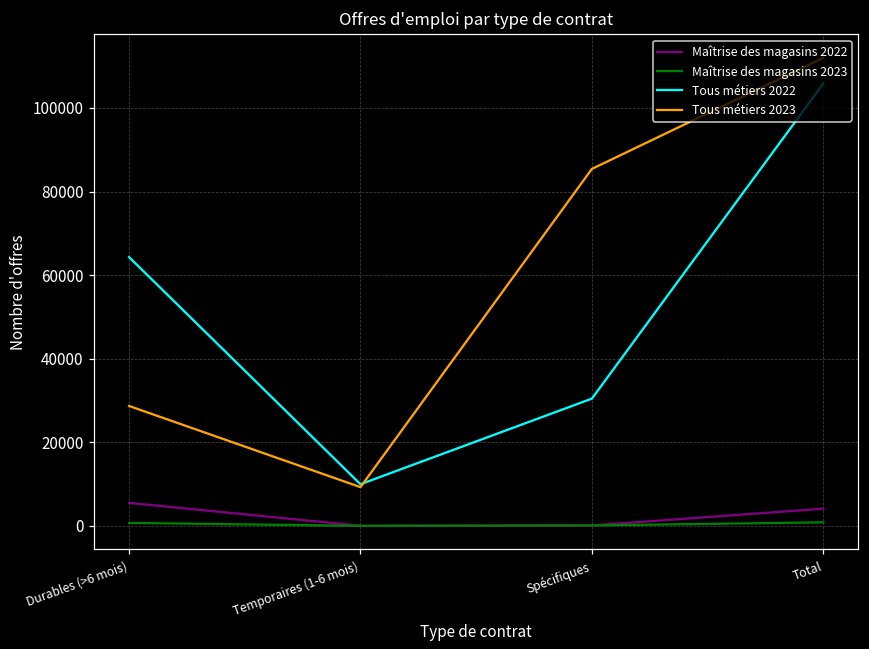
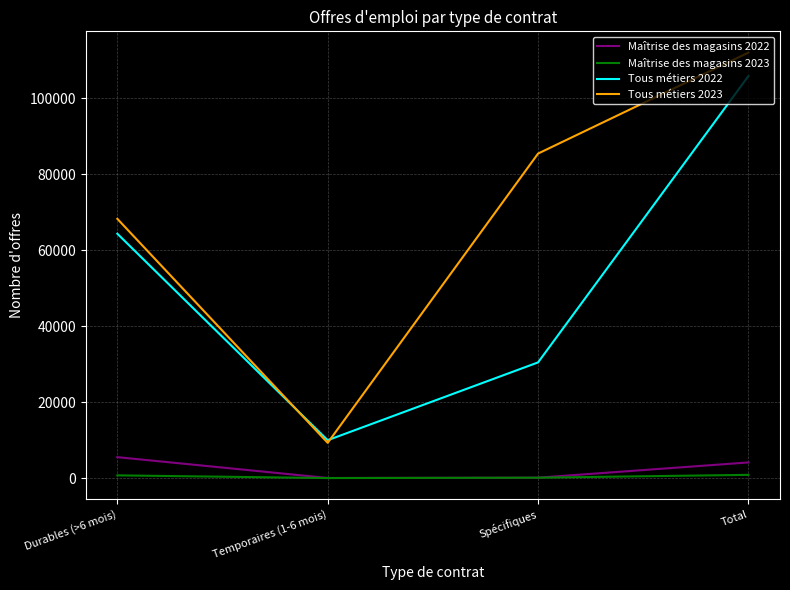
  {
    "Maîtrise des magasins 2022": {
      "Durables (>6 mois)": 6000,
      "Total": 4000
    },
    "Maîtrise des magasins 2023": {
      "Durables (>6 mois)": 1000,
      "Total": 1000
    },
    "Tous métiers 2022": {
      "Durables (>6 mois)": 64000,
      "Temporaires (1-6 mois)": 10000,
      "Spécifiques": 30000
    },
    "Tous métiers 2023": {
-     "Durables (>6 mois)": 29000,
+     "Durables (>6 mois)": 68000,
      "Temporaires (1-6 mois)": 9000,
      "Spécifiques": 85000
    }
  }
